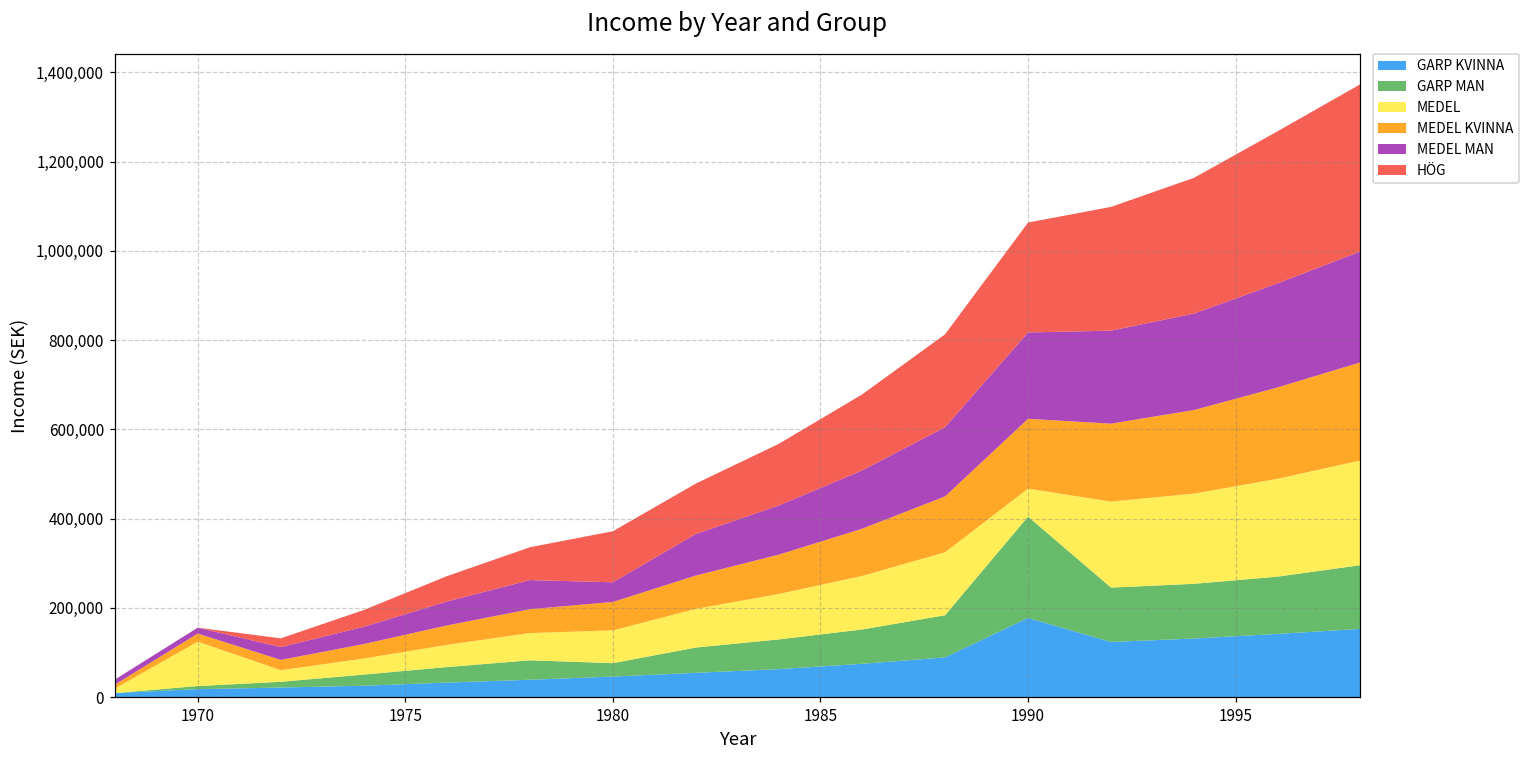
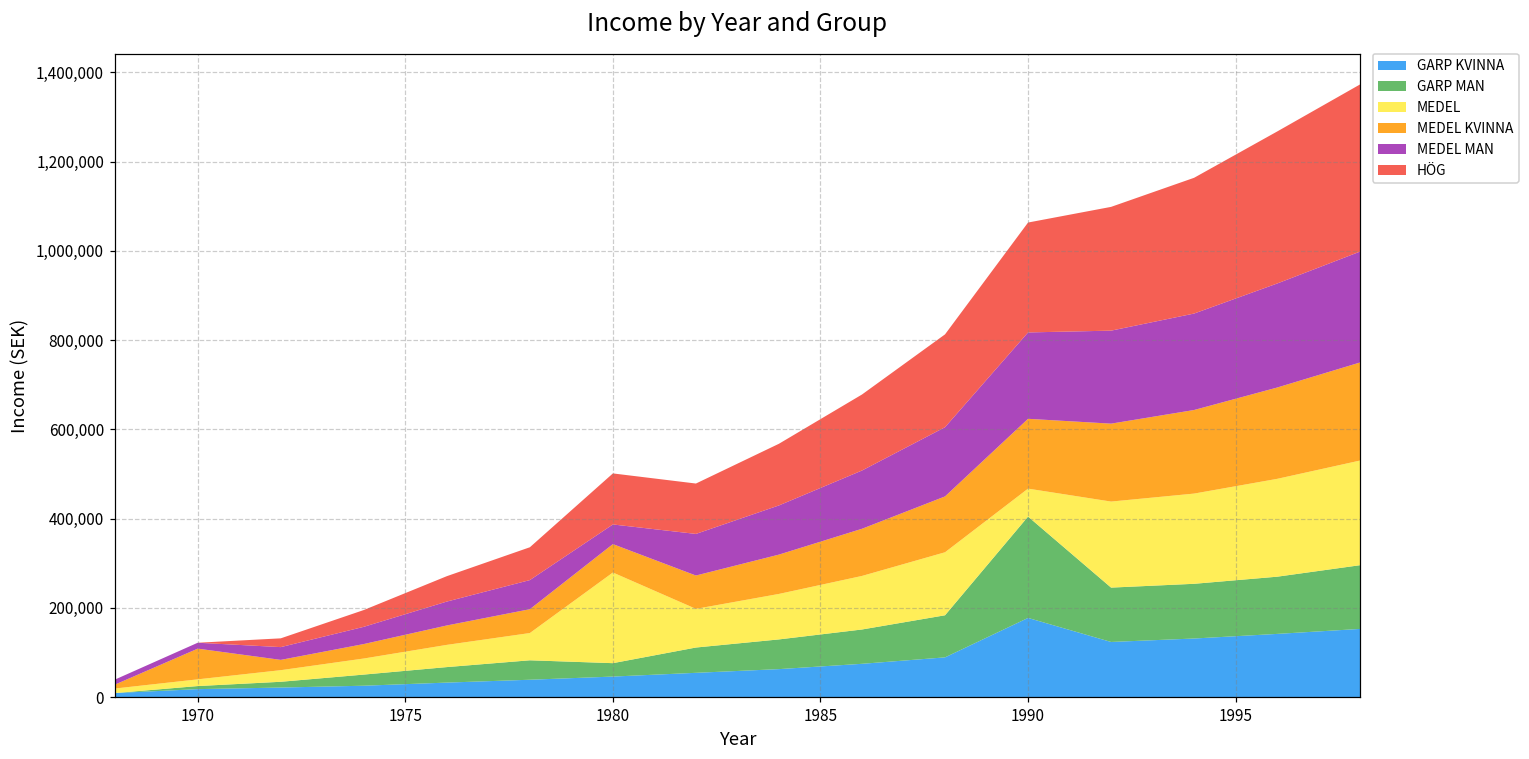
  {
    "GARP KVINNA": {
      "1970": "20,000",
      "1980": "50,000",
      "1990": "180,000"
    },
    "GARP MAN": {
      "1970": "10,000",
      "1980": "30,000",
      "1990": "230,000"
    },
    "MEDEL": {
-     "1970": "100,000",
-     "1980": "70,000",
+     "1970": "20,000",
+     "1980": "200,000",
      "1990": "60,000"
    },
    "MEDEL KVINNA": {
-     "1970": "20,000",
+     "1970": "70,000",
      "1980": "60,000",
      "1990": "160,000"
    },
    "MEDEL MAN": {
      "1980": "40,000",
      "1990": "190,000"
    },
    "HÖG": {
      "1980": "110,000",
      "1990": "250,000"
    }
  }
